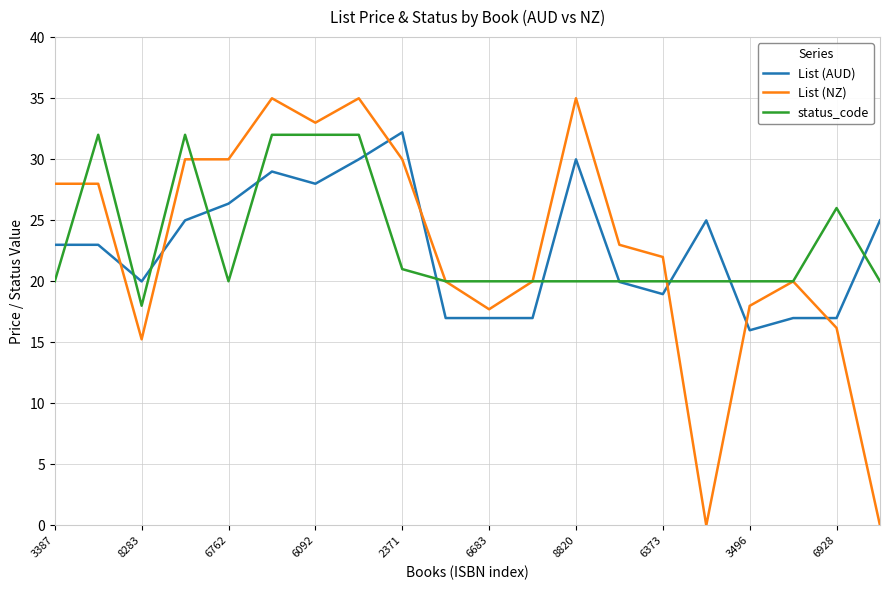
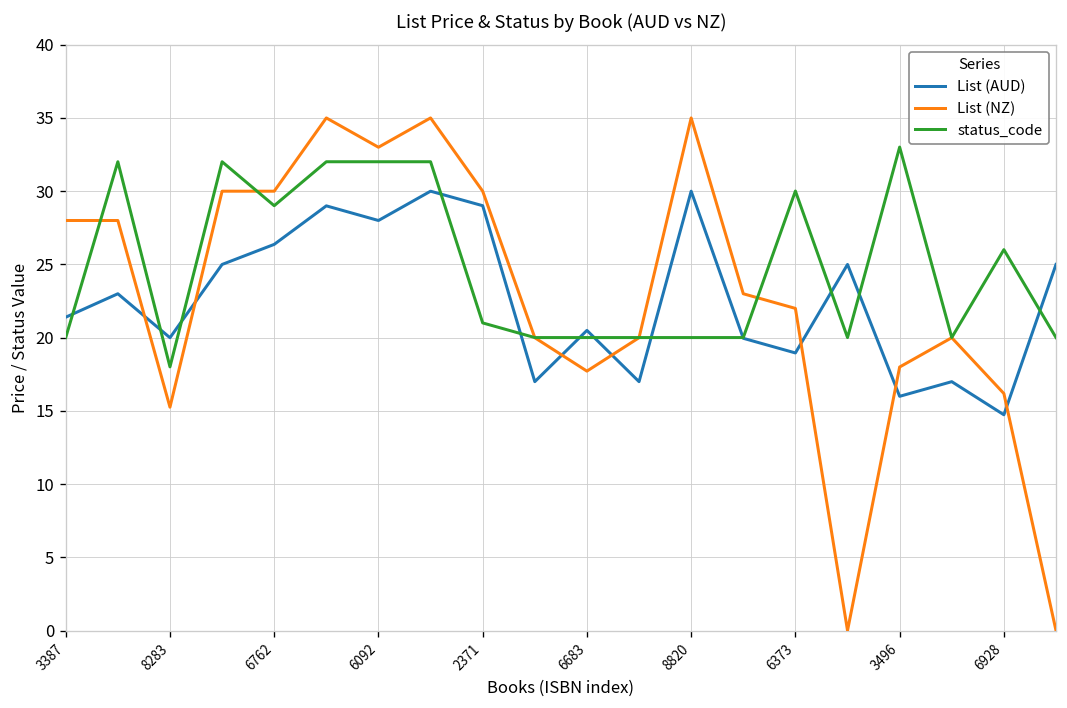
  {
    "List (AUD)": {
-     "3387": 23.0,
+     "3387": 21.4,
      "8283": 20.0,
      "6762": 26.4,
      "6092": 28.0,
-     "2371": 32.2,
-     "6683": 17.0,
+     "2371": 29.0,
+     "6683": 20.5,
      "8820": 30.0,
      "6373": 19.0,
      "3496": 16.0,
-     "6928": 17.0
+     "6928": 14.7
    },
    "List (NZ)": {
      "3387": 28.0,
      "8283": 15.3,
      "6762": 30.0,
      "6092": 33.0,
      "2371": 30.0,
      "6683": 17.7,
      "8820": 35.0,
      "6373": 22.0,
      "3496": 18.0,
      "6928": 16.2
    },
    "status_code": {
      "3387": 20,
      "8283": 18,
-     "6762": 20,
+     "6762": 29,
      "6092": 32,
      "2371": 21,
      "6683": 20,
      "8820": 20,
-     "6373": 20,
-     "3496": 20,
+     "6373": 30,
+     "3496": 33,
      "6928": 26
    }
  }
